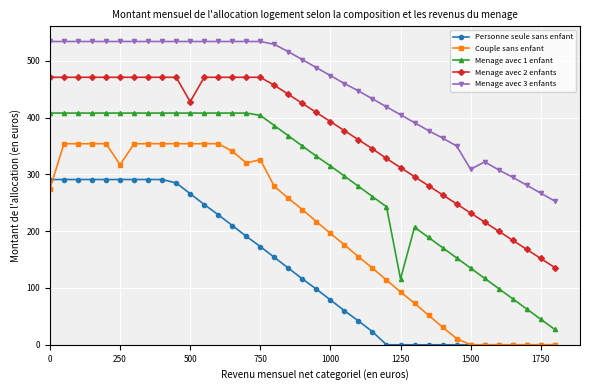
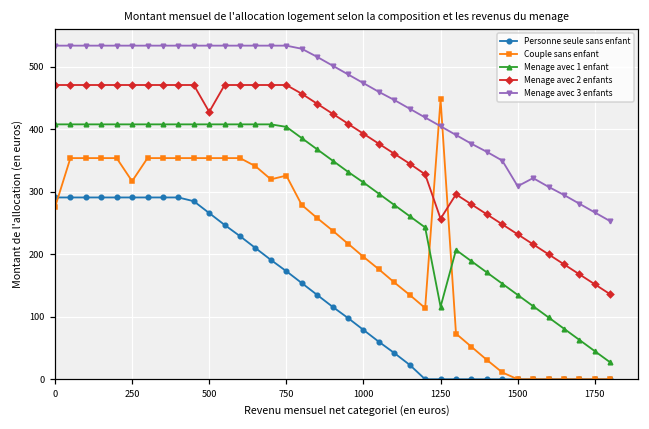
  {
    "Personne seule sans enfant": {
      "0": 290,
      "250": 290,
      "500": 270,
      "750": 170,
      "1000": 80,
      "1250": 0
    },
    "Couple sans enfant": {
      "0": 280,
      "250": 320,
      "500": 350,
      "750": 330,
      "1000": 200,
-     "1250": 90
+     "1250": 450
    },
    "Menage avec 1 enfant": {
      "0": 410,
      "250": 410,
      "500": 410,
      "750": 400,
      "1000": 320,
      "1250": 120,
      "1500": 140,
      "1750": 50
    },
    "Menage avec 2 enfants": {
      "0": 470,
      "250": 470,
      "500": 430,
      "750": 470,
      "1000": 390,
-     "1250": 310,
+     "1250": 260,
      "1500": 230,
      "1750": 150
    },
    "Menage avec 3 enfants": {
      "0": 530,
      "250": 530,
      "500": 530,
      "750": 530,
      "1000": 470,
      "1250": 410,
      "1500": 310,
      "1750": 270
    }
  }
